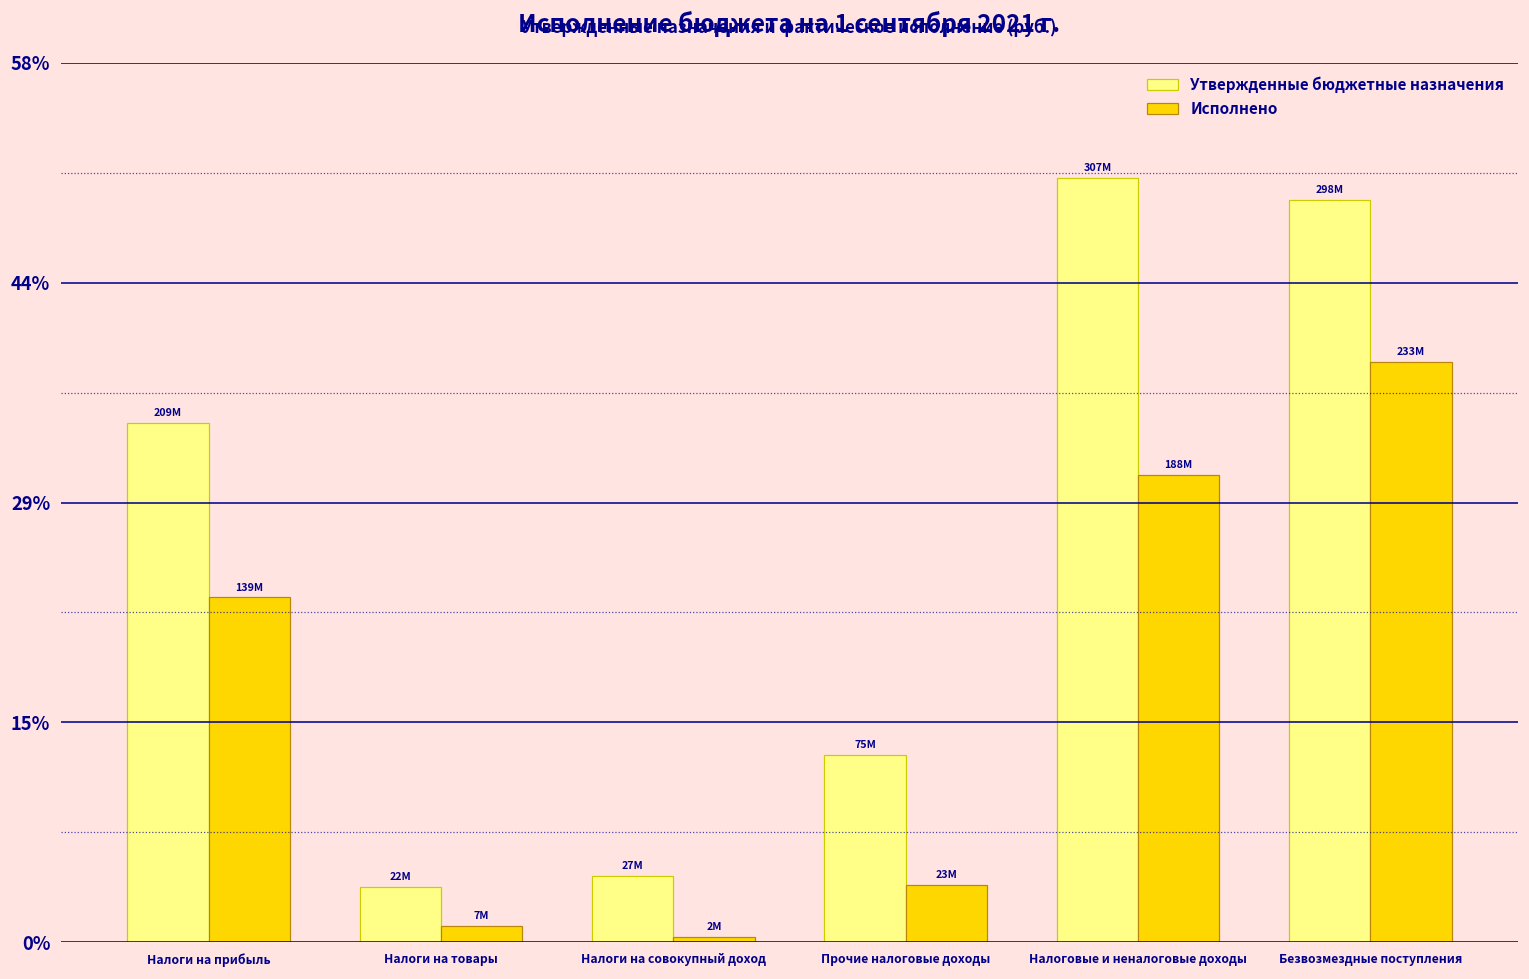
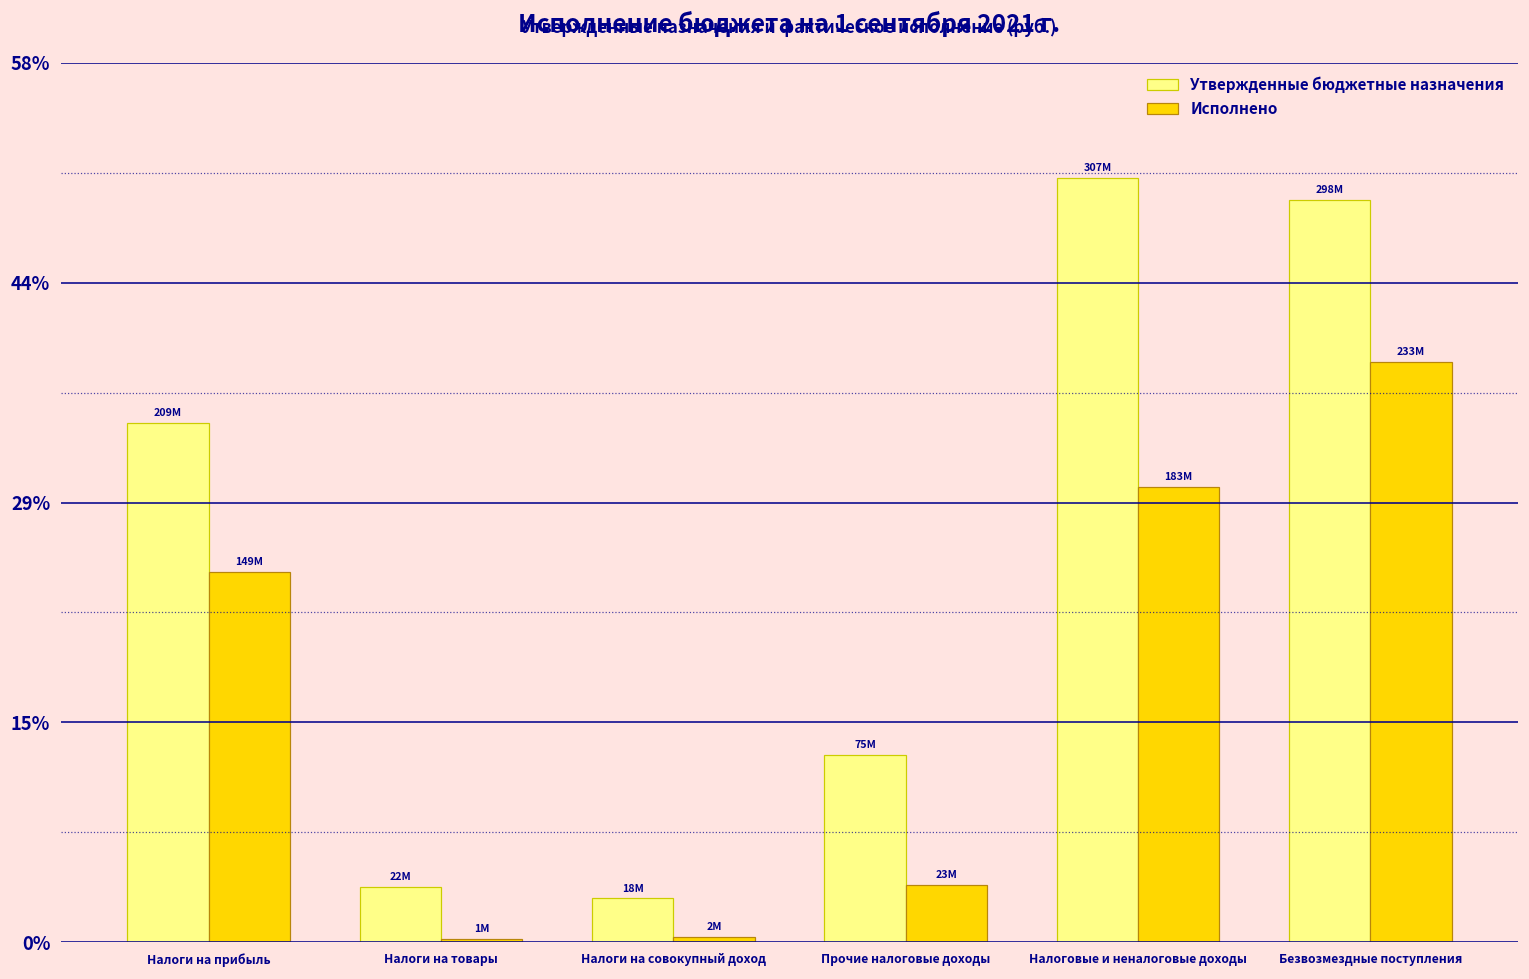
  {
    "Утвержденные бюджетные назначения": {
      "Налоги на прибыль": "209M",
      "Налоги на товары": "22M",
-     "Налоги на совокупный доход": "27M",
+     "Налоги на совокупный доход": "18M",
      "Прочие налоговые доходы": "75M",
      "Налоговые и неналоговые доходы": "307M",
      "Безвозмездные поступления": "298M"
    },
    "Исполнено": {
-     "Налоги на прибыль": "139M",
-     "Налоги на товары": "7M",
+     "Налоги на прибыль": "149M",
+     "Налоги на товары": "1M",
      "Налоги на совокупный доход": "2M",
      "Прочие налоговые доходы": "23M",
-     "Налоговые и неналоговые доходы": "188M",
+     "Налоговые и неналоговые доходы": "183M",
      "Безвозмездные поступления": "233M"
    }
  }
